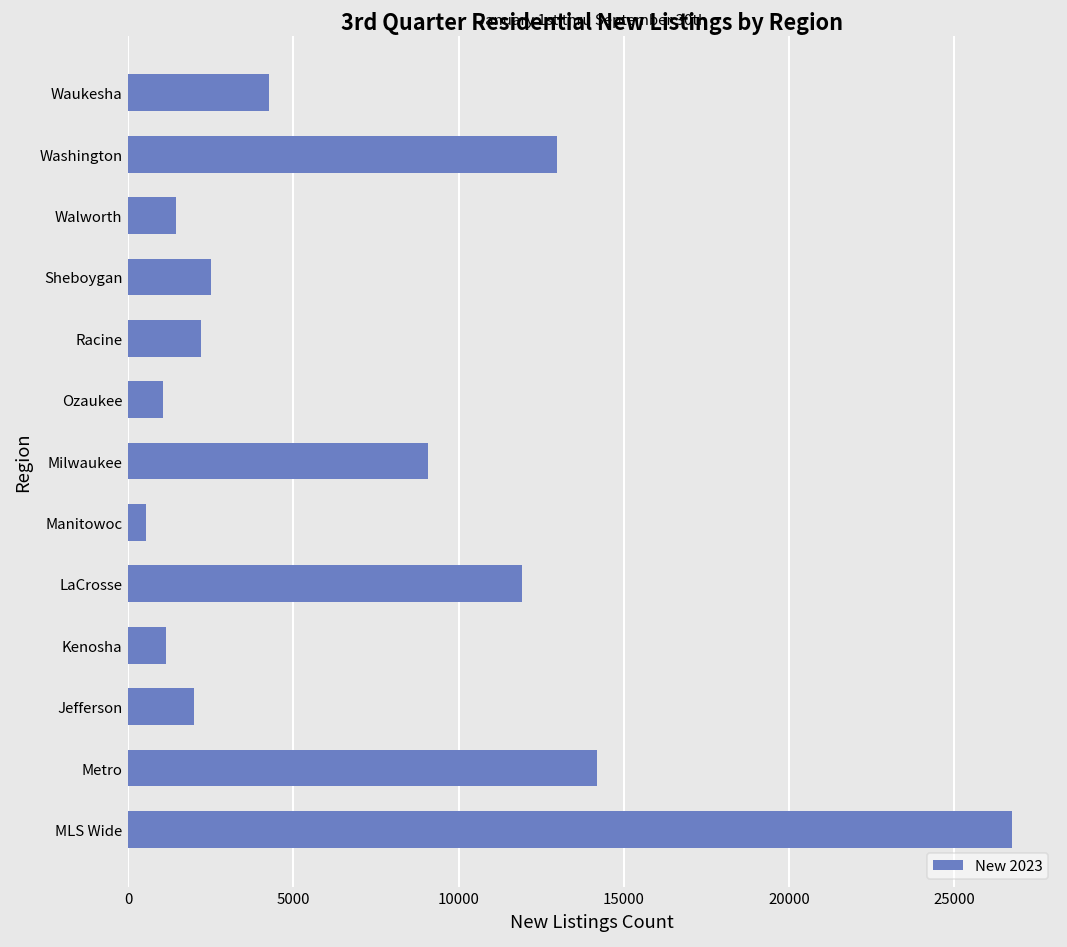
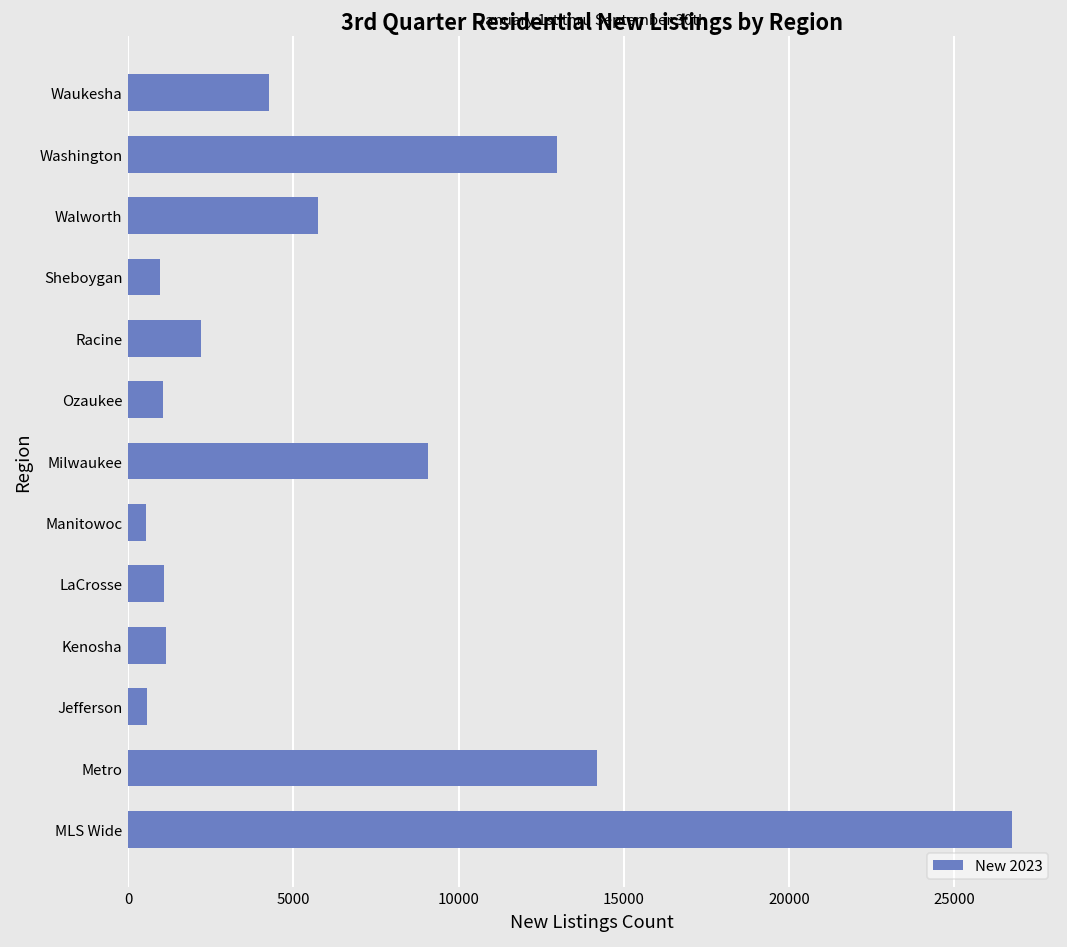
  {
    "Waukesha": 4300,
    "Washington": 13000,
-   "Walworth": 1500,
-   "Sheboygan": 2500,
+   "Walworth": 5700,
+   "Sheboygan": 1000,
    "Racine": 2200,
    "Ozaukee": 1100,
    "Milwaukee": 9100,
    "Manitowoc": 600,
-   "LaCrosse": 11900,
+   "LaCrosse": 1100,
    "Kenosha": 1200,
-   "Jefferson": 2000,
+   "Jefferson": 600,
    "Metro": 14200,
    "MLS Wide": 26700
  }
